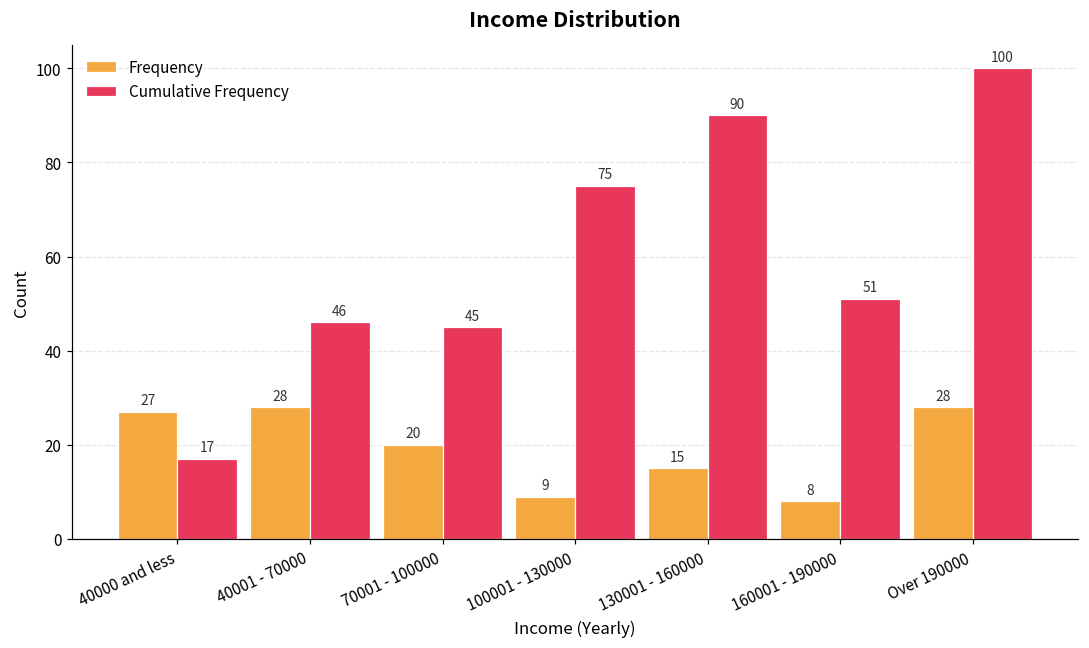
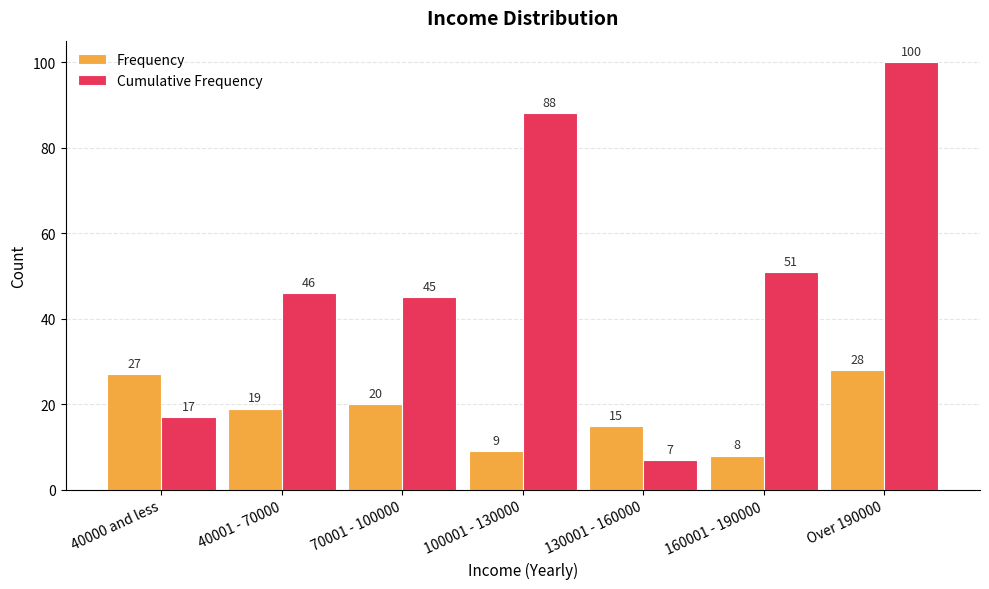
  {
    "Frequency": {
      "40000 and less": 27,
-     "40001 - 70000": 28,
+     "40001 - 70000": 19,
      "70001 - 100000": 20,
      "100001 - 130000": 9,
      "130001 - 160000": 15,
      "160001 - 190000": 8,
      "Over 190000": 28
    },
    "Cumulative Frequency": {
      "40000 and less": 17,
      "40001 - 70000": 46,
      "70001 - 100000": 45,
-     "100001 - 130000": 75,
-     "130001 - 160000": 90,
+     "100001 - 130000": 88,
+     "130001 - 160000": 7,
      "160001 - 190000": 51,
      "Over 190000": 100
    }
  }
